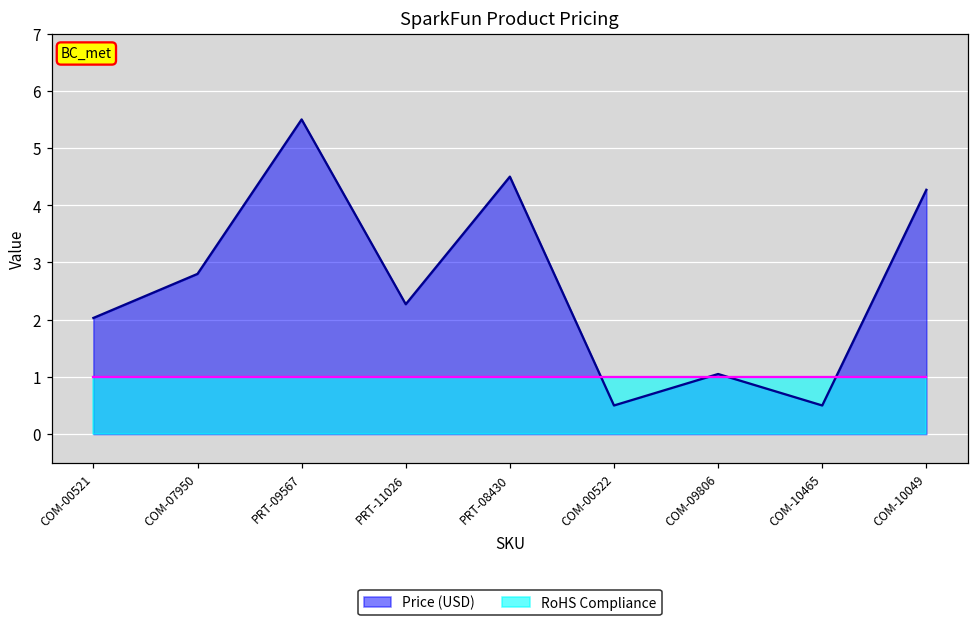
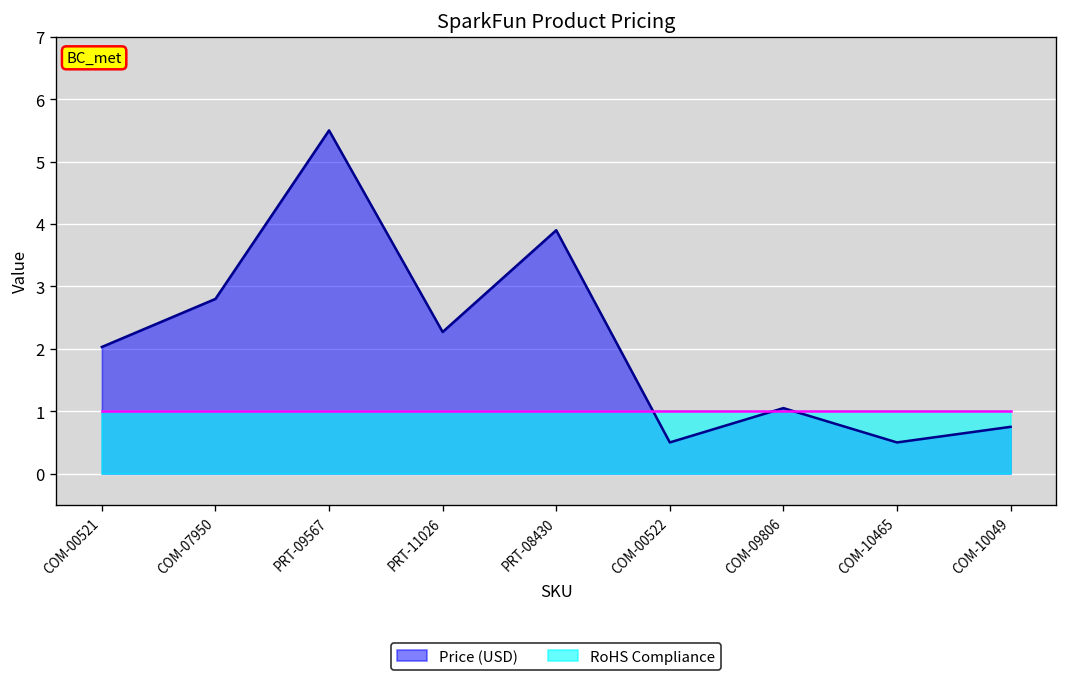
  {
    "Price (USD)": {
      "COM-00521": 2.0,
      "COM-07950": 2.8,
      "PRT-09567": 5.5,
      "PRT-11026": 2.3,
-     "PRT-08430": 4.5,
+     "PRT-08430": 3.9,
      "COM-00522": 0.5,
      "COM-09806": 1.1,
      "COM-10465": 0.5,
-     "COM-10049": 4.3
+     "COM-10049": 0.8
    },
    "RoHS Compliance": {
      "COM-00521": 1.0,
      "COM-07950": 1.0,
      "PRT-09567": 1.0,
      "PRT-11026": 1.0,
      "PRT-08430": 1.0,
      "COM-00522": 1.0,
      "COM-09806": 1.0,
      "COM-10465": 1.0,
      "COM-10049": 1.0
    }
  }
